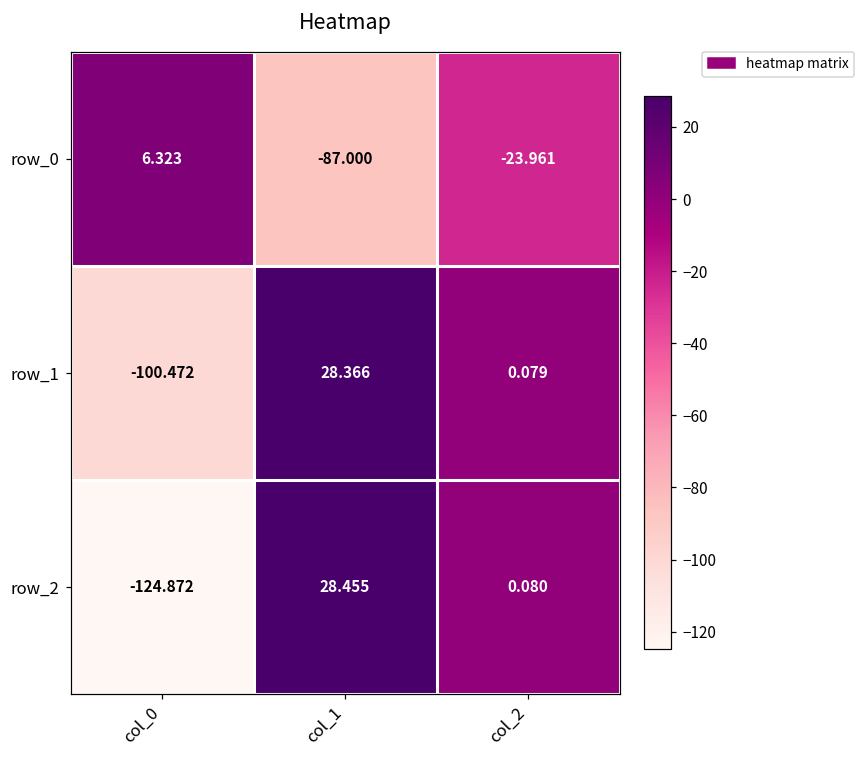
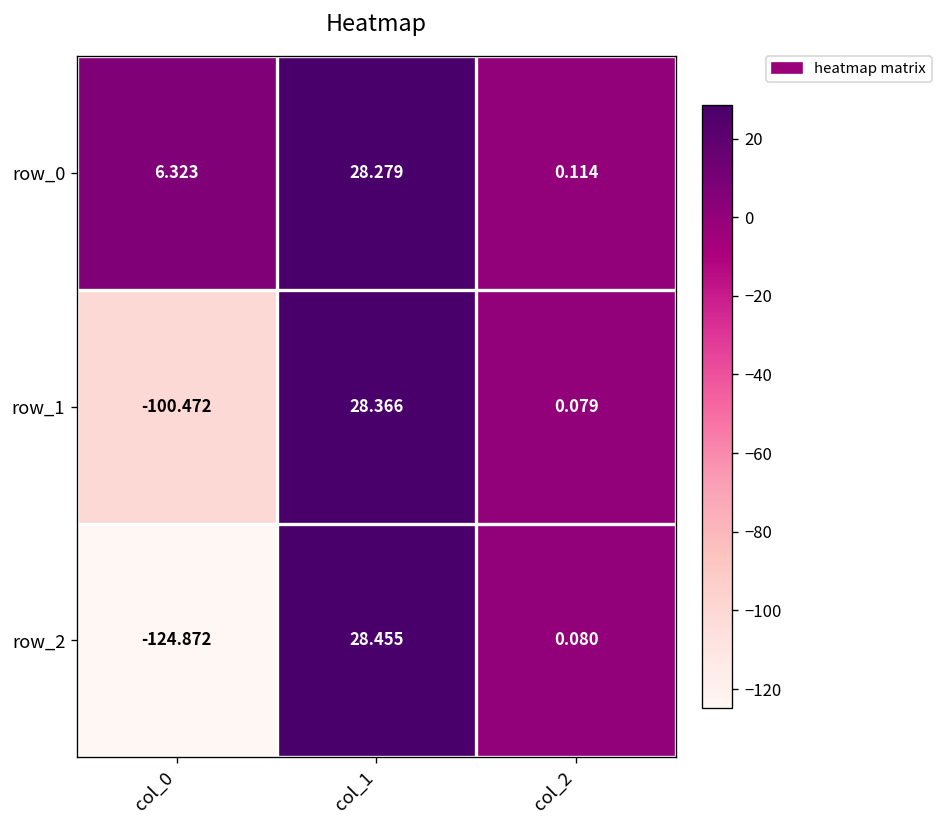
  {
    "row_0": {
      "col_0": 6.323,
-     "col_1": -87.000,
-     "col_2": -23.961
+     "col_1": 28.279,
+     "col_2": 0.114
    },
    "row_1": {
      "col_0": -100.472,
      "col_1": 28.366,
      "col_2": 0.079
    },
    "row_2": {
      "col_0": -124.872,
      "col_1": 28.455,
      "col_2": 0.080
    }
  }
